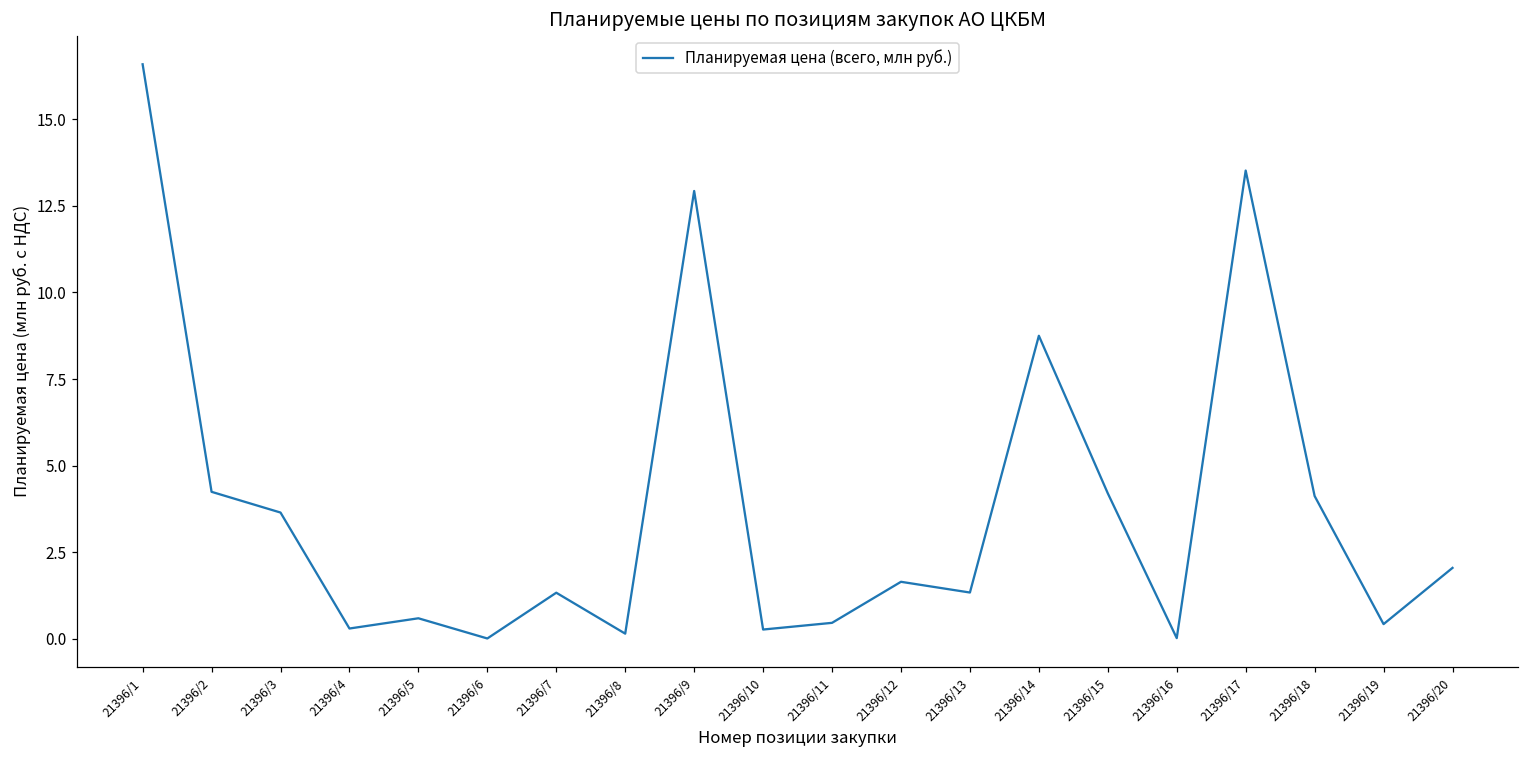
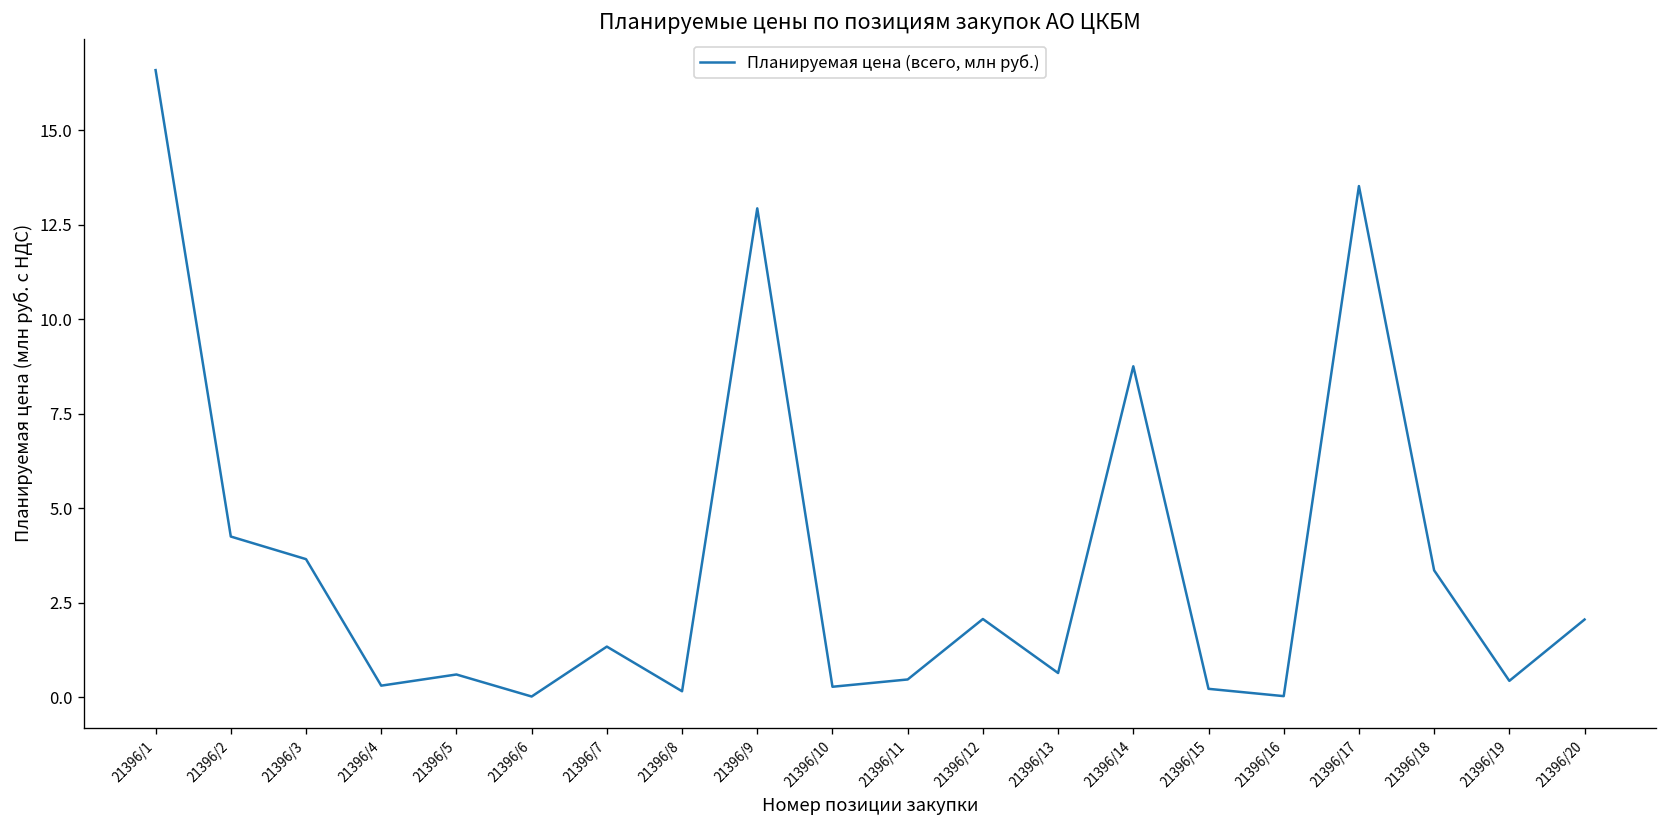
  {
    "21396/1": 16.6,
    "21396/2": 4.2,
    "21396/3": 3.6,
    "21396/4": 0.3,
    "21396/5": 0.6,
    "21396/6": 0.0,
    "21396/7": 1.3,
    "21396/8": 0.2,
    "21396/9": 12.9,
    "21396/10": 0.3,
    "21396/11": 0.5,
-   "21396/12": 1.7,
-   "21396/13": 1.3,
+   "21396/12": 2.1,
+   "21396/13": 0.6,
    "21396/14": 8.8,
-   "21396/15": 4.2,
+   "21396/15": 0.2,
    "21396/16": 0.0,
    "21396/17": 13.5,
-   "21396/18": 4.1,
+   "21396/18": 3.4,
    "21396/19": 0.4,
    "21396/20": 2.1
  }
